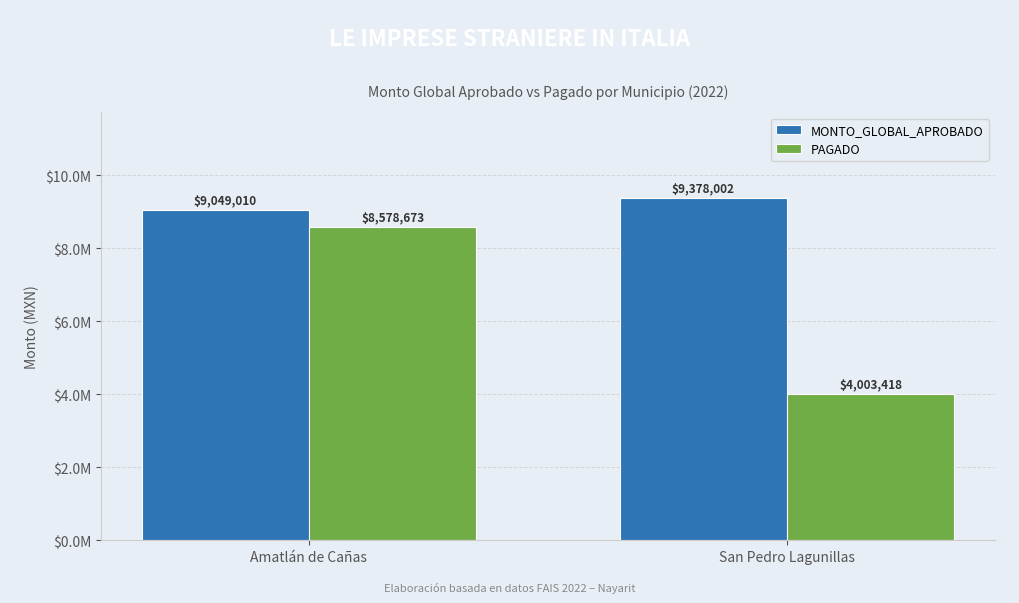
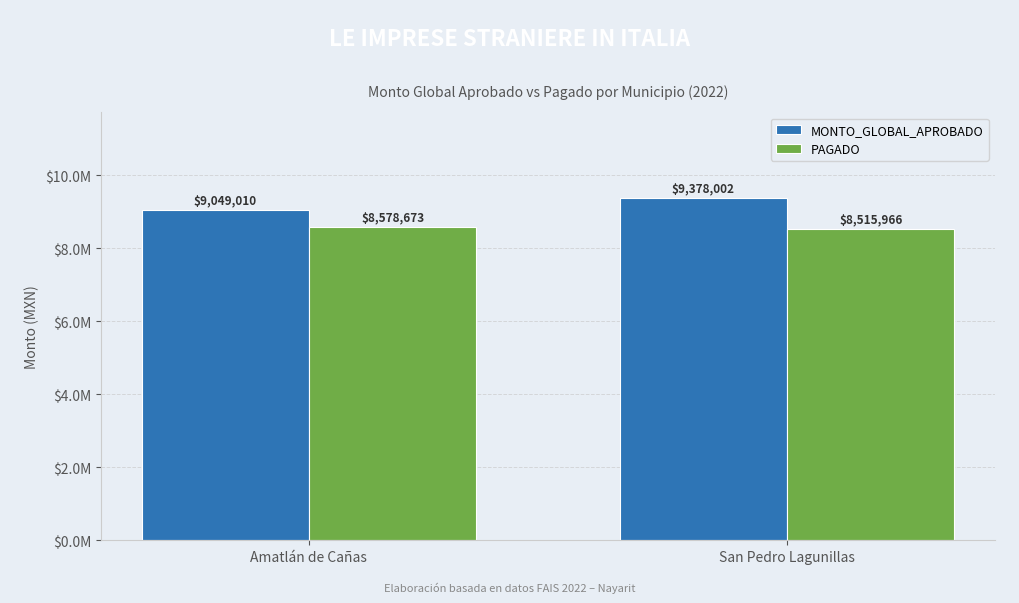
  {
    "MONTO_GLOBAL_APROBADO": {
      "Amatlán de Cañas": "$9,049,010",
      "San Pedro Lagunillas": "$9,378,002"
    },
    "PAGADO": {
      "Amatlán de Cañas": "$8,578,673",
-     "San Pedro Lagunillas": "$4,003,418"
+     "San Pedro Lagunillas": "$8,515,966"
    }
  }
